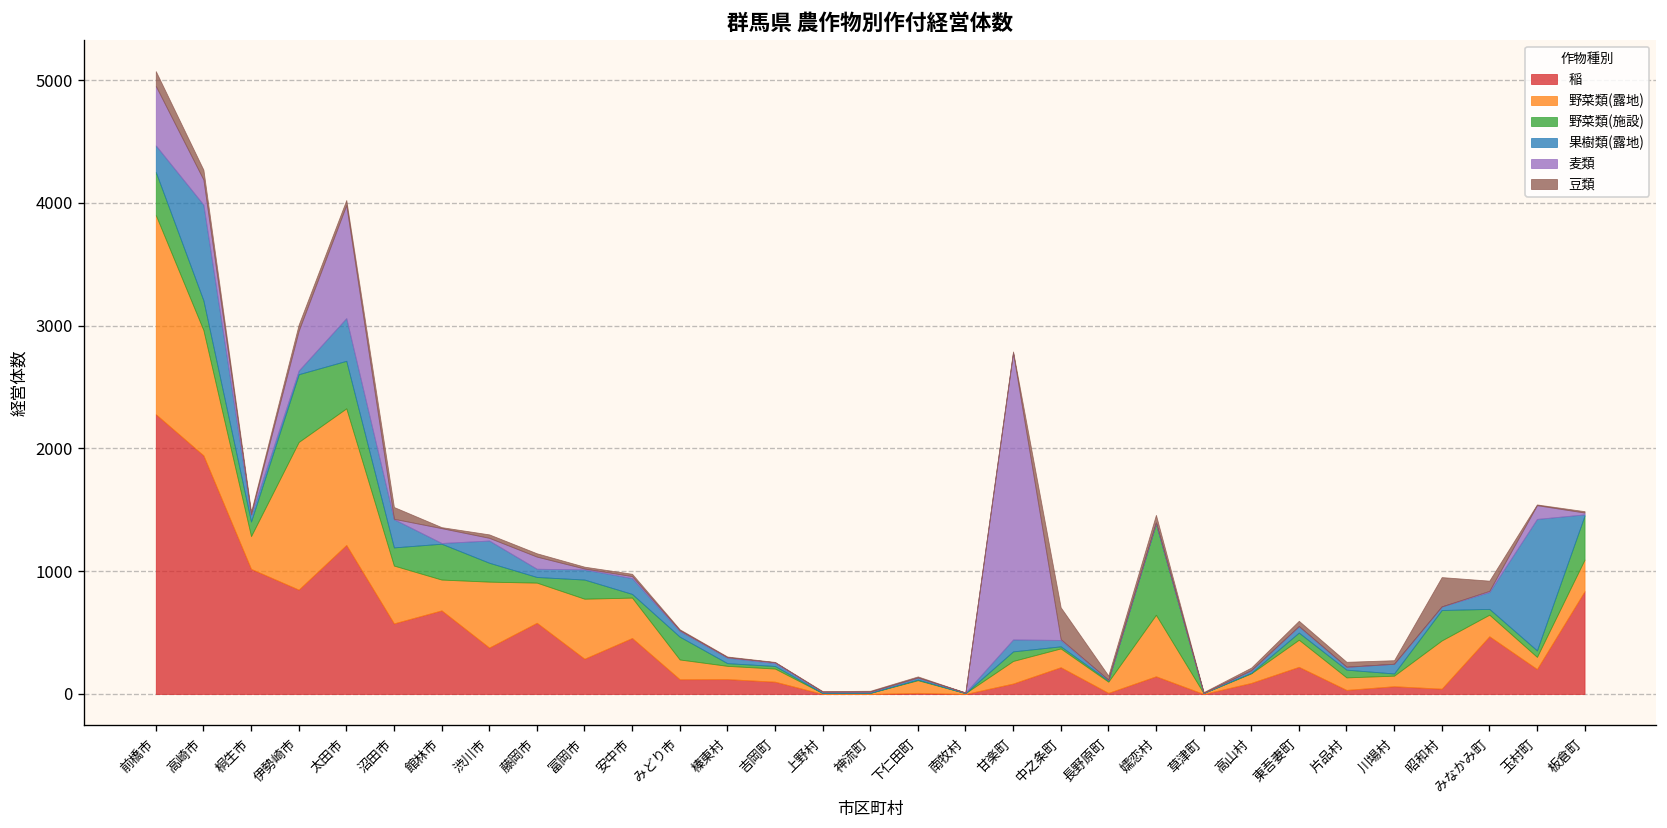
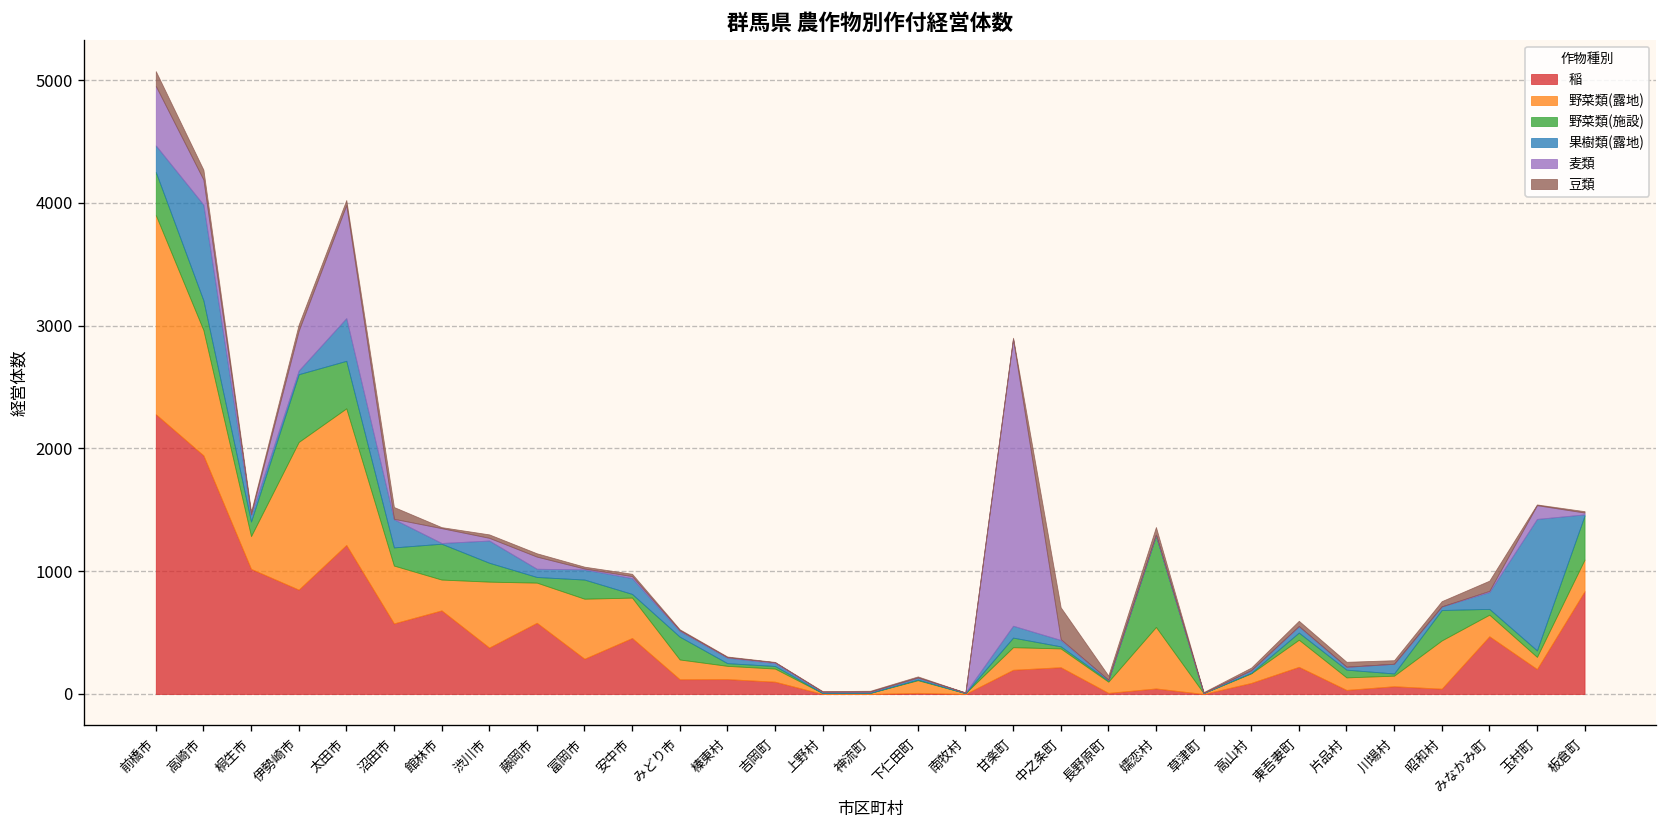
  {
    "稲": {
      "前橋市": 2280,
      "高崎市": 1940,
      "桐生市": 1020,
      "伊勢崎市": 850,
      "太田市": 1210,
      "沼田市": 580,
      "館林市": 680,
      "渋川市": 380,
      "藤岡市": 580,
      "富岡市": 290,
      "安中市": 460,
      "みどり市": 120,
      "榛東村": 120,
      "吉岡町": 100,
-     "甘楽町": 90,
+     "甘楽町": 200,
      "中之条町": 220,
-     "嬬恋村": 140,
+     "嬬恋村": 50,
      "高山村": 90,
      "東吾妻町": 220,
      "片品村": 30,
      "川場村": 60,
      "昭和村": 40,
      "みなかみ町": 470,
      "玉村町": 200,
      "板倉町": 840
    },
    "野菜類(露地)": {
      "前橋市": 1620,
      "高崎市": 1020,
      "桐生市": 270,
      "伊勢崎市": 1200,
      "太田市": 1110,
      "沼田市": 470,
      "館林市": 250,
      "渋川市": 540,
      "藤岡市": 330,
      "富岡市": 490,
      "安中市": 330,
      "みどり市": 160,
      "甘楽町": 180,
      "嬬恋村": 500,
      "東吾妻町": 220,
      "片品村": 100,
      "昭和村": 390,
      "みなかみ町": 180,
      "玉村町": 100,
      "板倉町": 260
    },
    "野菜類(施設)": {
      "前橋市": 350,
      "高崎市": 240,
      "桐生市": 120,
      "伊勢崎市": 550,
      "太田市": 390,
      "沼田市": 150,
      "渋川市": 150,
      "藤岡市": 50,
      "富岡市": 160,
      "安中市": 30,
      "みどり市": 190,
      "甘楽町": 80,
      "東吾妻町": 60,
      "昭和村": 250,
      "みなかみ町": 50,
      "玉村町": 50
    },
    "果樹類(露地)": {
      "前橋市": 220,
      "高崎市": 780,
      "伊勢崎市": 30,
      "太田市": 350,
      "藤岡市": 70,
      "甘楽町": 100,
      "玉村町": 1070
    },
    "麦類": {
      "前橋市": 480,
      "高崎市": 200,
      "伊勢崎市": 320,
      "太田市": 920,
      "藤岡市": 100
    },
    "豆類": {
      "前橋市": 120,
      "高崎市": 80,
      "伊勢崎市": 50,
      "太田市": 40,
      "沼田市": 100,
      "渋川市": 30,
      "藤岡市": 30,
      "中之条町": 260,
      "長野原町": 30,
      "嬬恋村": 60,
      "東吾妻町": 40,
      "片品村": 40,
      "川場村": 30,
-     "昭和村": 240,
+     "昭和村": 40,
      "みなかみ町": 80
    }
  }
